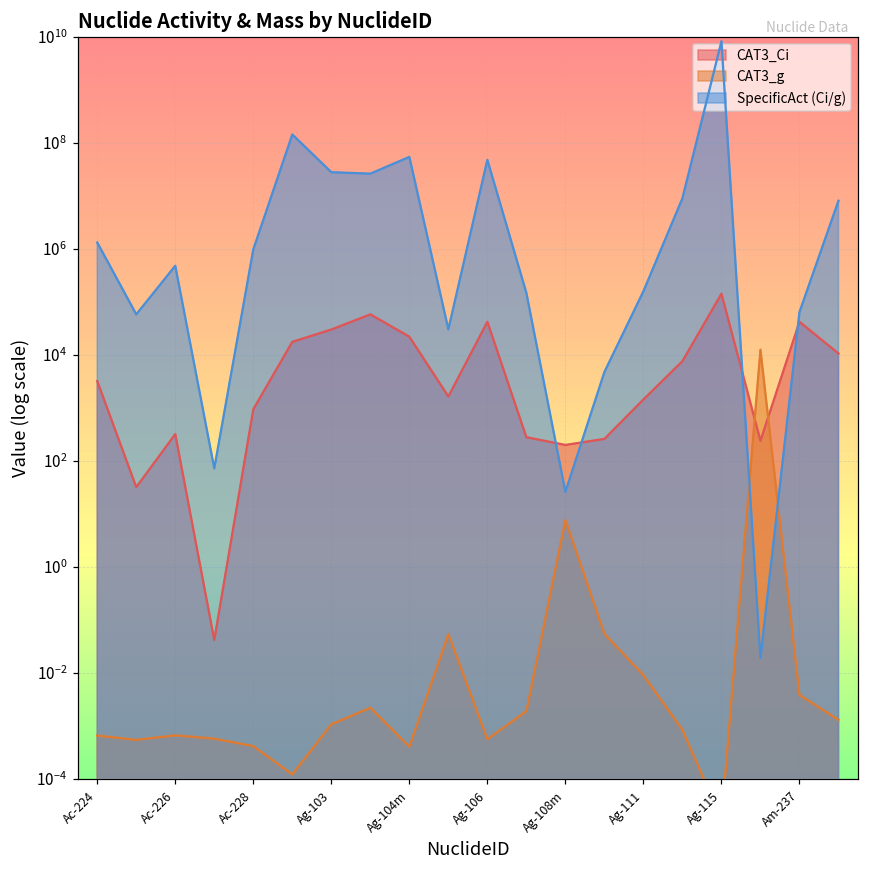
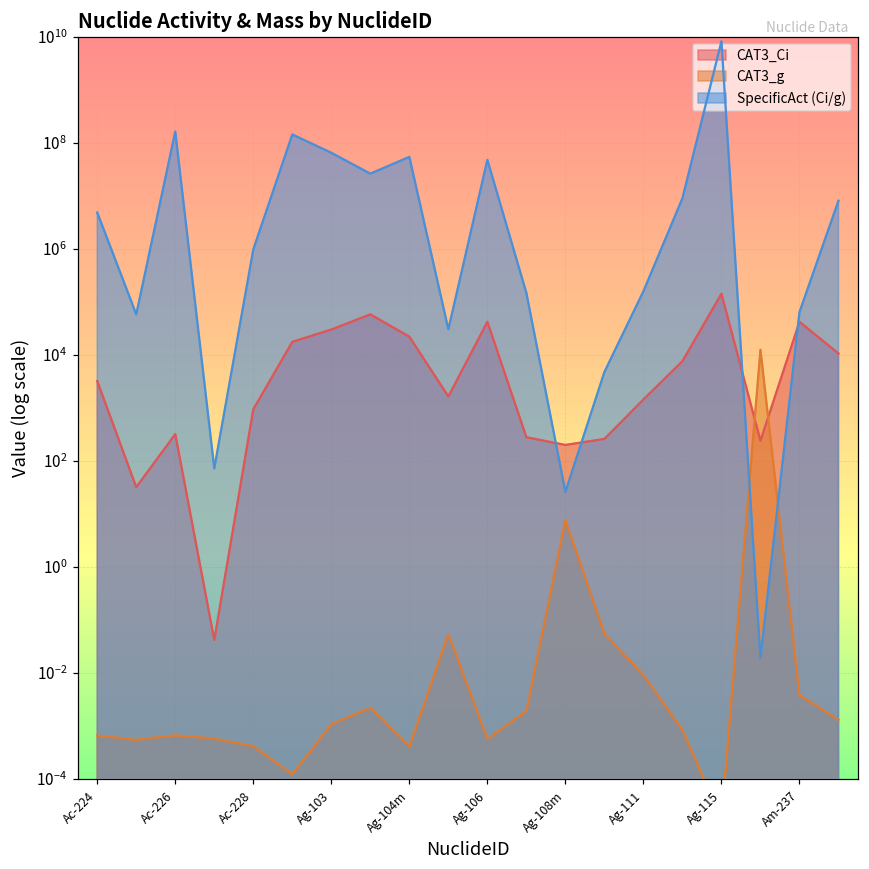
  {
    "SpecificAct (Ci/g)": {
-     "Ac-224": 1300000,
-     "Ac-226": 500000,
+     "Ac-224": 5000000,
+     "Ac-226": 160000000,
      "Ac-228": 1000000,
-     "Ag-103": 30000000,
+     "Ag-103": 60000000,
      "Ag-104m": 50000000,
      "Ag-106": 50000000,
      "Ag-108m": 30,
      "Ag-111": 160000,
      "Ag-115": 8000000000,
      "Am-237": 60000
    }
  }
